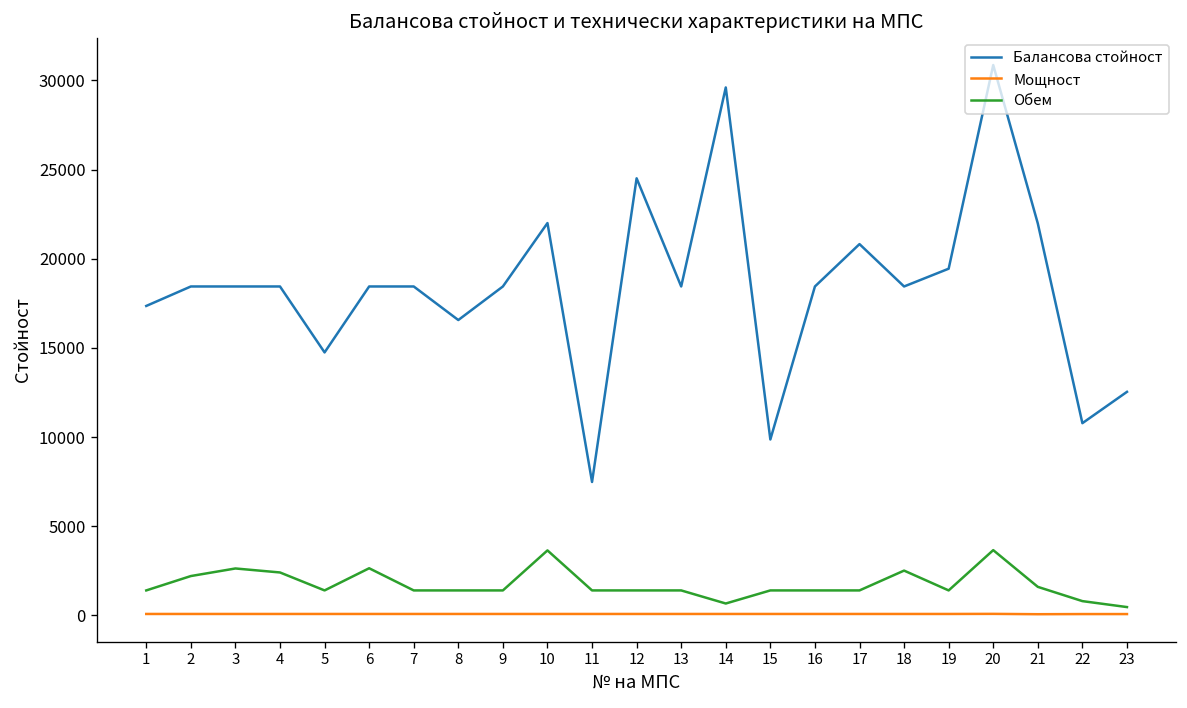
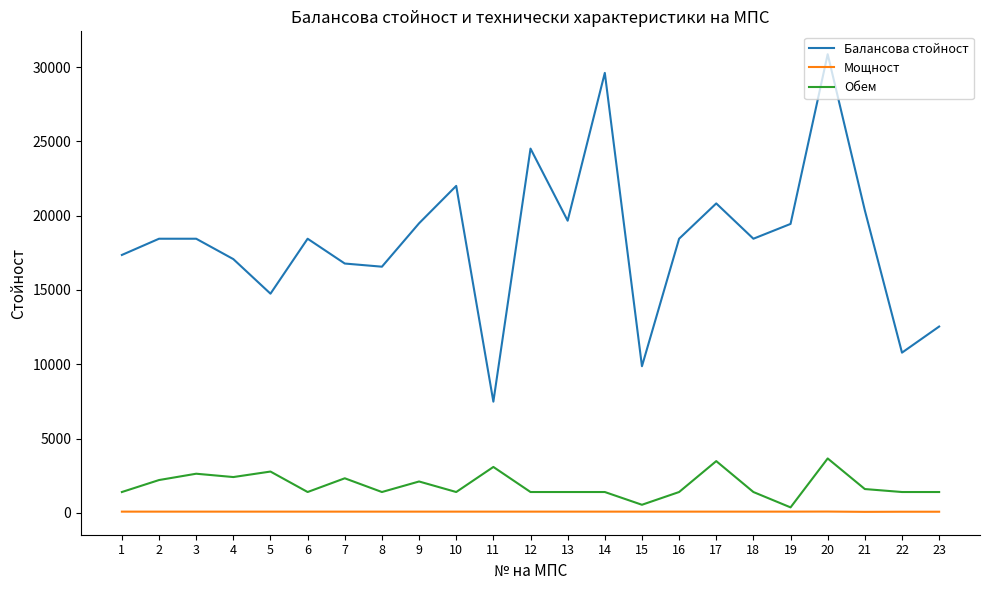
  {
    "Балансова стойност": {
      "1": 17400,
      "2": 18400,
      "3": 18400,
-     "4": 18400,
+     "4": 17100,
      "5": 14700,
      "6": 18400,
-     "7": 18400,
+     "7": 16800,
      "8": 16600,
-     "9": 18400,
+     "9": 19500,
      "10": 22000,
      "11": 7500,
      "12": 24500,
-     "13": 18400,
+     "13": 19700,
      "14": 29600,
      "15": 9900,
      "16": 18400,
      "17": 20800,
      "18": 18400,
      "19": 19400,
-     "21": 22000,
+     "21": 20400,
      "22": 10800,
      "23": 12500
    },
    "Мощност": {
      "1": 100,
      "2": 100,
      "3": 100,
      "4": 100,
      "5": 100,
      "6": 100,
      "7": 100,
      "8": 100,
      "9": 100,
      "10": 100,
      "11": 100,
      "12": 100,
      "13": 100,
      "14": 100,
      "15": 100,
      "16": 100,
      "17": 100,
      "18": 100,
      "19": 100,
      "20": 100,
      "21": 100,
      "22": 100,
      "23": 100
    },
    "Обем": {
      "1": 1400,
      "2": 2200,
      "3": 2600,
      "4": 2400,
-     "5": 1400,
-     "6": 2600,
-     "7": 1400,
+     "5": 2800,
+     "6": 1400,
+     "7": 2300,
      "8": 1400,
-     "9": 1400,
-     "10": 3600,
-     "11": 1400,
+     "9": 2100,
+     "10": 1400,
+     "11": 3100,
      "12": 1400,
      "13": 1400,
-     "14": 700,
-     "15": 1400,
+     "14": 1400,
+     "15": 500,
      "16": 1400,
-     "17": 1400,
-     "18": 2500,
-     "19": 1400,
+     "17": 3500,
+     "18": 1400,
+     "19": 400,
      "20": 3700,
      "21": 1600,
-     "22": 800,
-     "23": 500
+     "22": 1400,
+     "23": 1400
    }
  }
